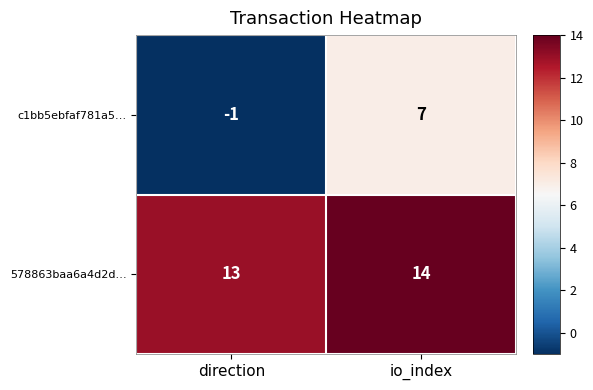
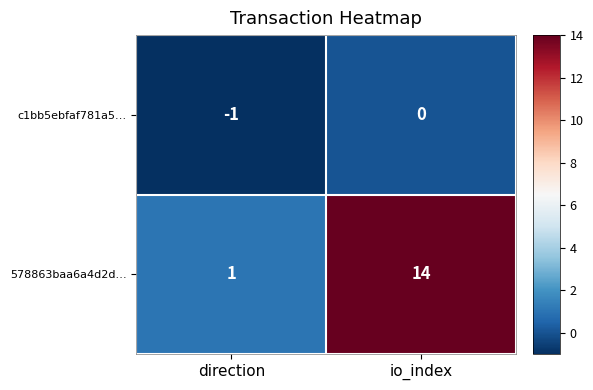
  {
    "c1bb5ebfaf781a5…": {
      "direction": -1,
-     "io_index": 7
+     "io_index": 0
    },
    "578863baa6a4d2d…": {
-     "direction": 13,
+     "direction": 1,
      "io_index": 14
    }
  }
